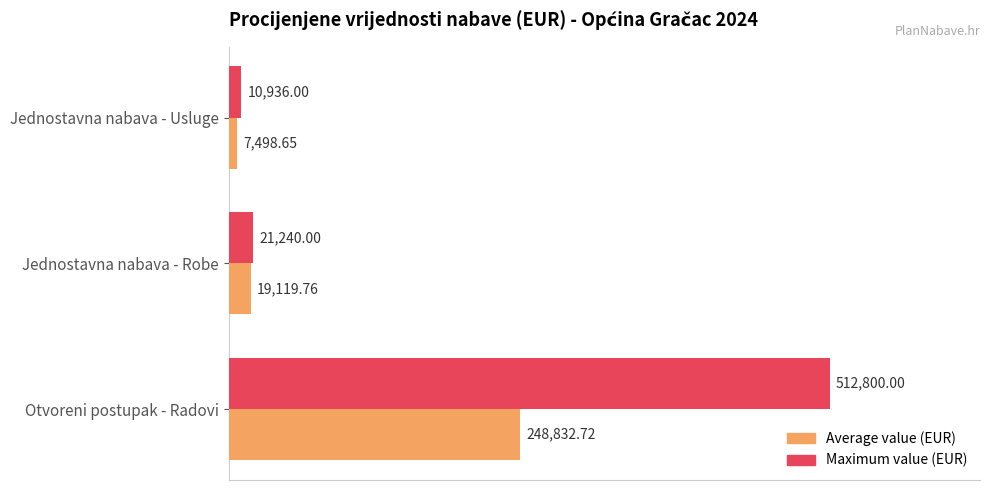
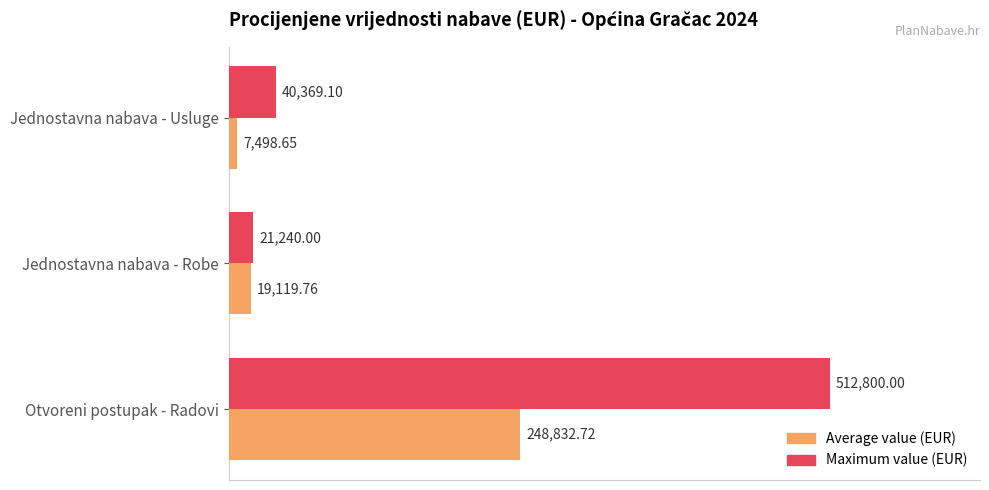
  {
    "Maximum value (EUR)": {
-     "Jednostavna nabava - Usluge": "10,936.00",
+     "Jednostavna nabava - Usluge": "40,369.10",
      "Jednostavna nabava - Robe": "21,240.00",
      "Otvoreni postupak - Radovi": "512,800.00"
    },
    "Average value (EUR)": {
      "Jednostavna nabava - Usluge": "7,498.65",
      "Jednostavna nabava - Robe": "19,119.76",
      "Otvoreni postupak - Radovi": "248,832.72"
    }
  }
